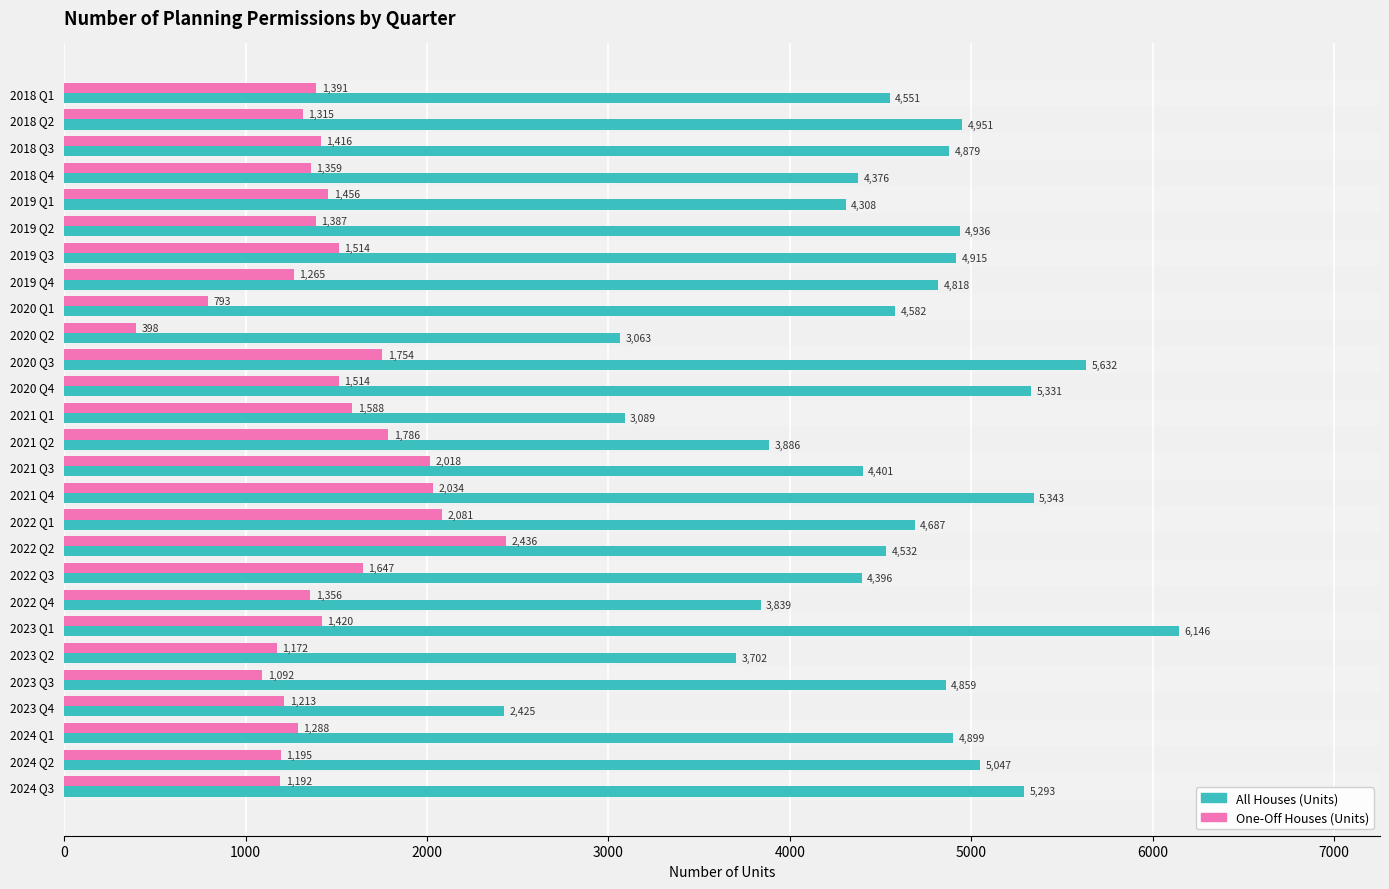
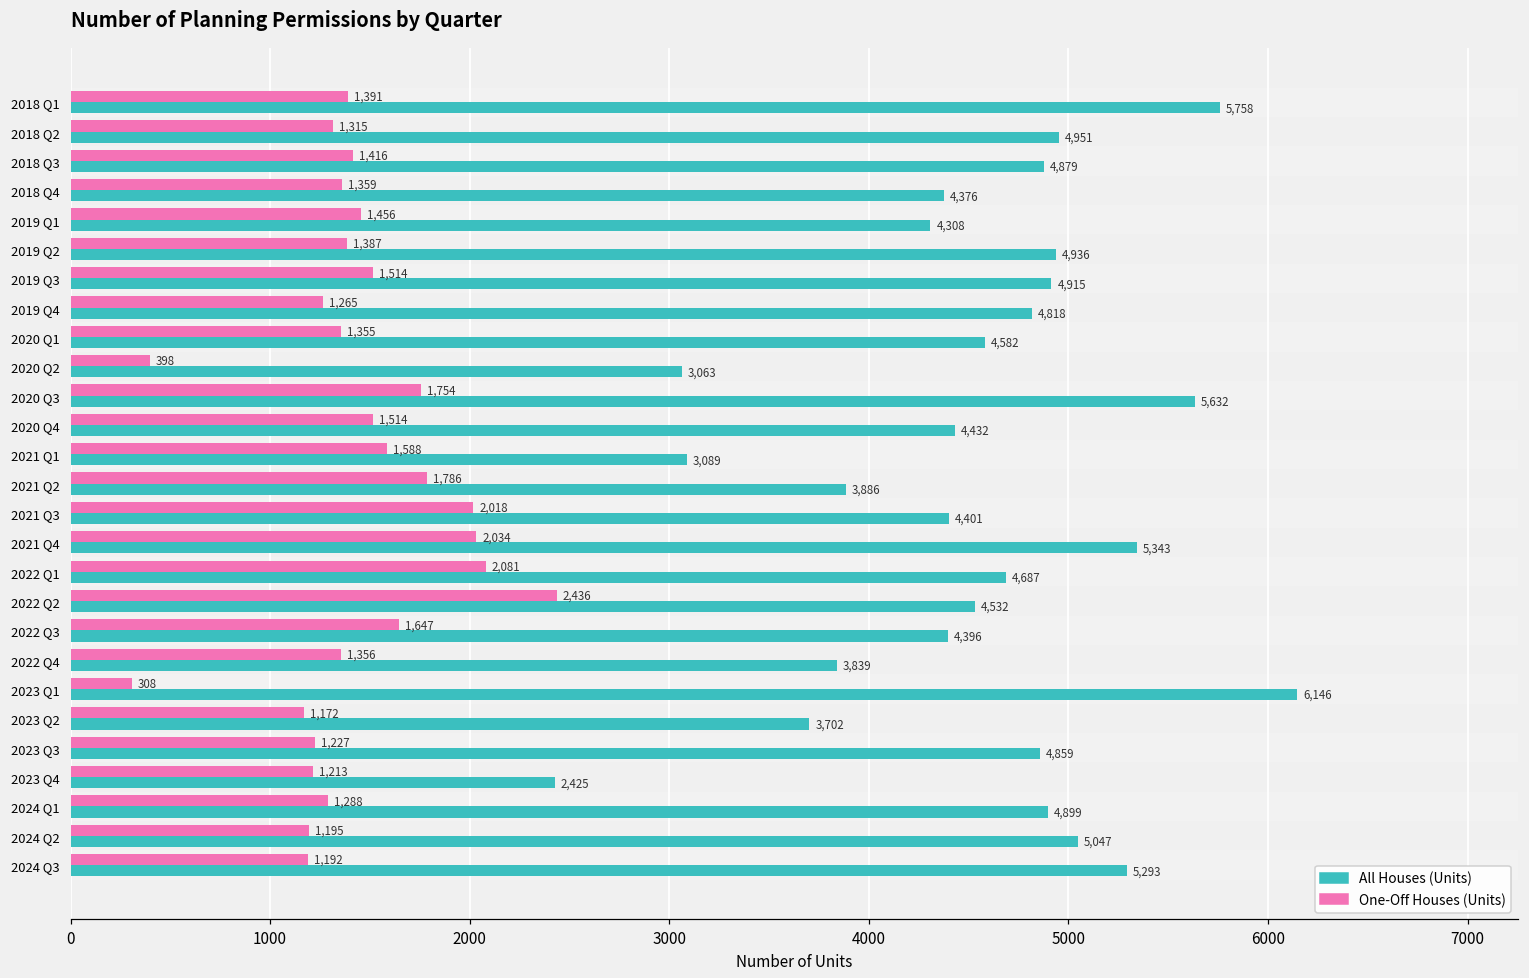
  {
    "All Houses (Units)": {
-     "2018 Q1": "4,551",
+     "2018 Q1": "5,758",
      "2018 Q2": "4,951",
      "2018 Q3": "4,879",
      "2018 Q4": "4,376",
      "2019 Q1": "4,308",
      "2019 Q2": "4,936",
      "2019 Q3": "4,915",
      "2019 Q4": "4,818",
      "2020 Q1": "4,582",
      "2020 Q2": "3,063",
      "2020 Q3": "5,632",
-     "2020 Q4": "5,331",
+     "2020 Q4": "4,432",
      "2021 Q1": "3,089",
      "2021 Q2": "3,886",
      "2021 Q3": "4,401",
      "2021 Q4": "5,343",
      "2022 Q1": "4,687",
      "2022 Q2": "4,532",
      "2022 Q3": "4,396",
      "2022 Q4": "3,839",
      "2023 Q1": "6,146",
      "2023 Q2": "3,702",
      "2023 Q3": "4,859",
      "2023 Q4": "2,425",
      "2024 Q1": "4,899",
      "2024 Q2": "5,047",
      "2024 Q3": "5,293"
    },
    "One-Off Houses (Units)": {
      "2018 Q1": "1,391",
      "2018 Q2": "1,315",
      "2018 Q3": "1,416",
      "2018 Q4": "1,359",
      "2019 Q1": "1,456",
      "2019 Q2": "1,387",
      "2019 Q3": "1,514",
      "2019 Q4": "1,265",
-     "2020 Q1": "793",
+     "2020 Q1": "1,355",
      "2020 Q2": "398",
      "2020 Q3": "1,754",
      "2020 Q4": "1,514",
      "2021 Q1": "1,588",
      "2021 Q2": "1,786",
      "2021 Q3": "2,018",
      "2021 Q4": "2,034",
      "2022 Q1": "2,081",
      "2022 Q2": "2,436",
      "2022 Q3": "1,647",
      "2022 Q4": "1,356",
-     "2023 Q1": "1,420",
+     "2023 Q1": "308",
      "2023 Q2": "1,172",
-     "2023 Q3": "1,092",
+     "2023 Q3": "1,227",
      "2023 Q4": "1,213",
      "2024 Q1": "1,288",
      "2024 Q2": "1,195",
      "2024 Q3": "1,192"
    }
  }
